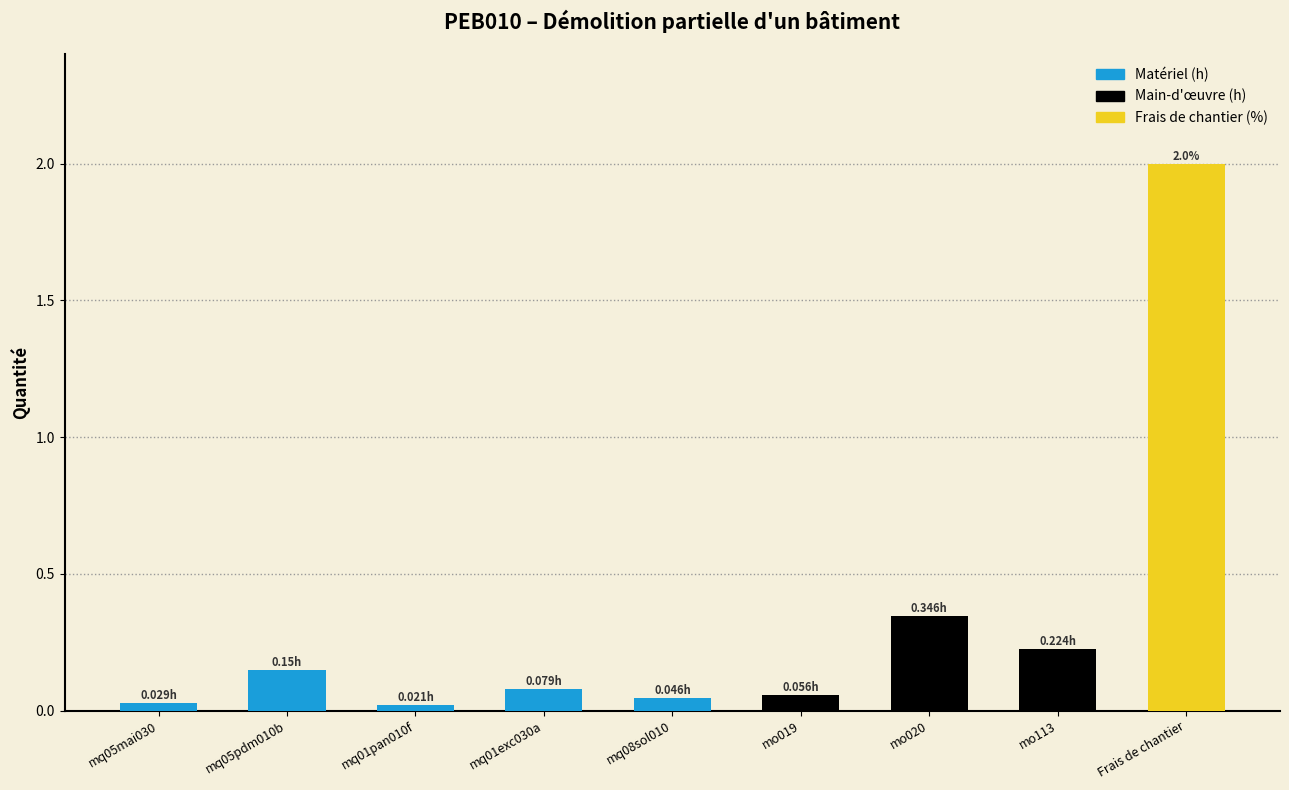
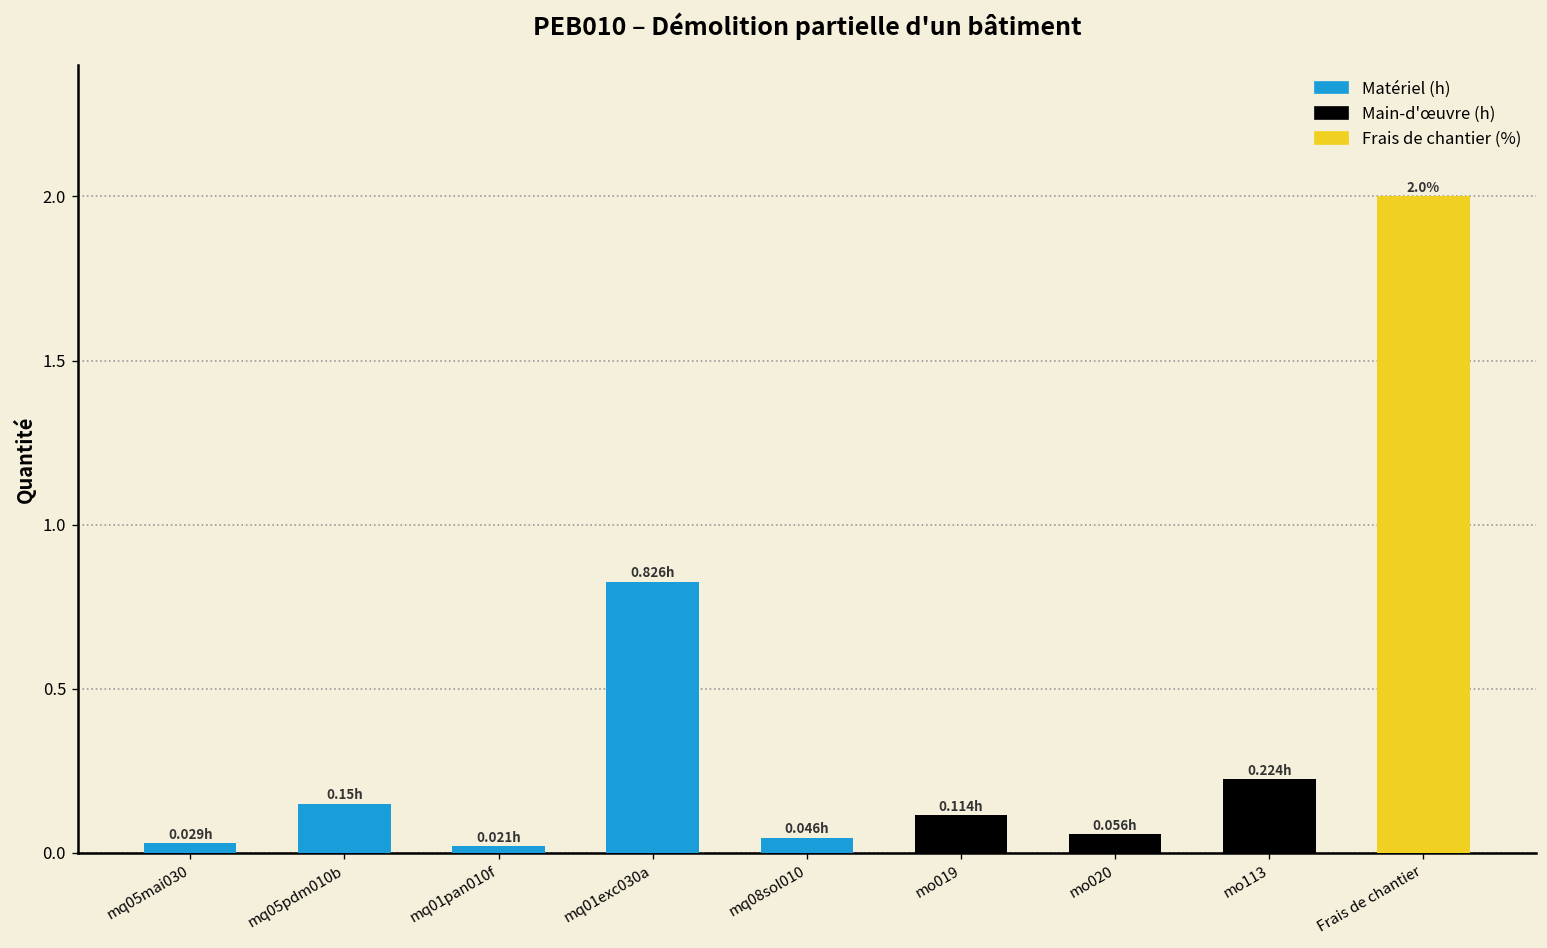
  {
    "mq05mai030": "0.029h",
    "mq05pdm010b": "0.15h",
    "mq01pan010f": "0.021h",
-   "mq01exc030a": "0.079h",
+   "mq01exc030a": "0.826h",
    "mq08sol010": "0.046h",
-   "mo019": "0.056h",
-   "mo020": "0.346h",
+   "mo019": "0.114h",
+   "mo020": "0.056h",
    "mo113": "0.224h",
    "Frais de chantier": "2.0%"
  }
